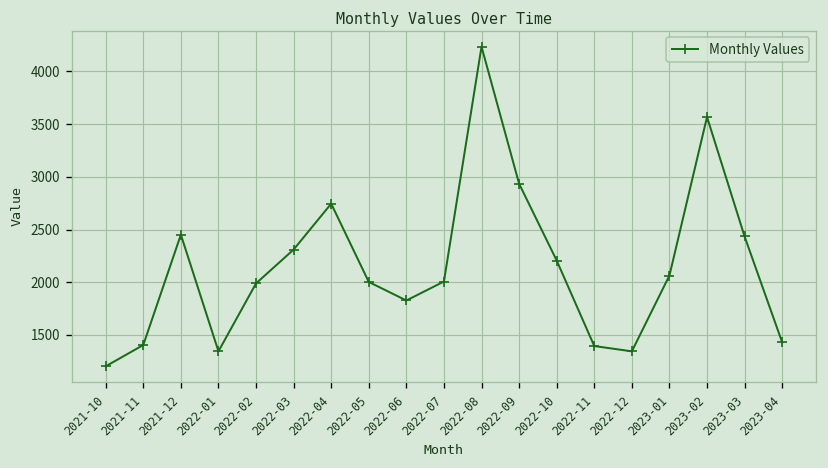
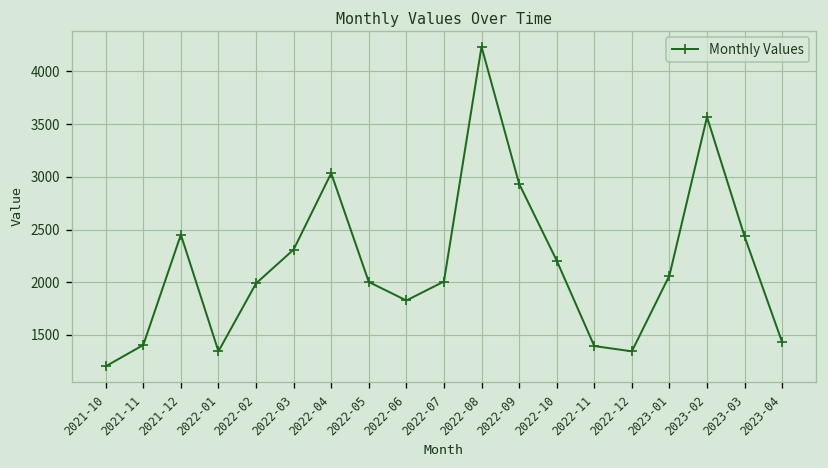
  {
    "2021-10": 1200,
    "2021-11": 1400,
    "2021-12": 2500,
    "2022-01": 1300,
    "2022-02": 2000,
    "2022-03": 2300,
-   "2022-04": 2700,
+   "2022-04": 3000,
    "2022-05": 2000,
    "2022-06": 1800,
    "2022-07": 2000,
    "2022-08": 4200,
    "2022-09": 2900,
    "2022-10": 2200,
    "2022-11": 1400,
    "2022-12": 1300,
    "2023-01": 2100,
    "2023-02": 3600,
    "2023-03": 2400,
    "2023-04": 1400
  }
